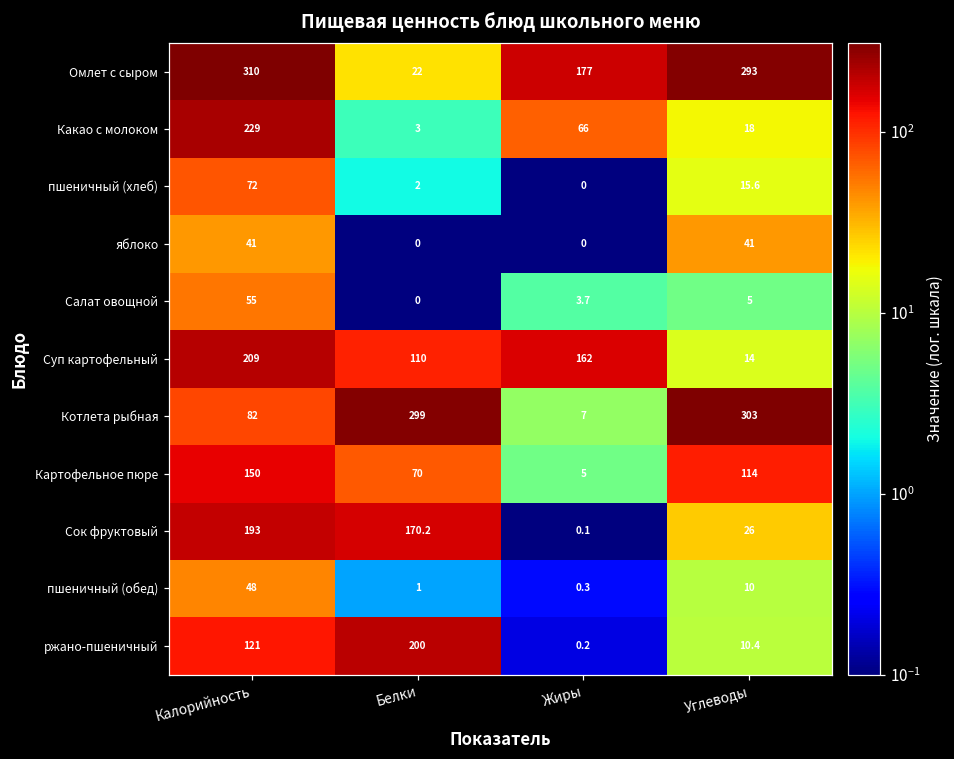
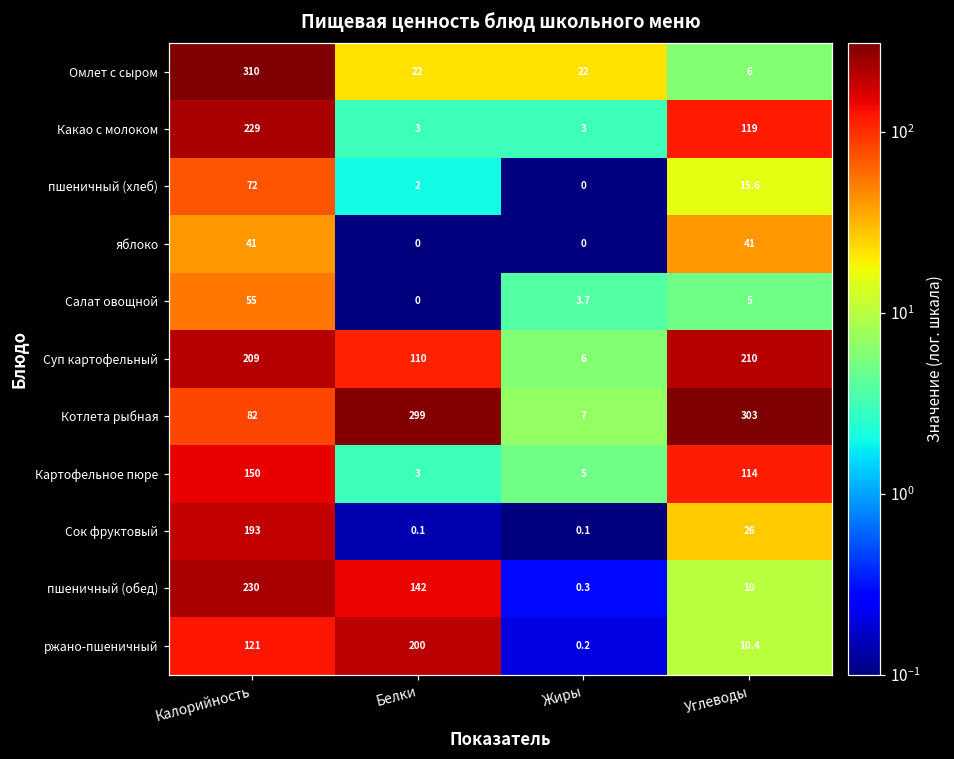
  {
    "Омлет с сыром": {
      "Калорийность": 310,
      "Белки": 22,
-     "Жиры": 177,
-     "Углеводы": 293
+     "Жиры": 22,
+     "Углеводы": 6
    },
    "Какао с молоком": {
      "Калорийность": 229,
      "Белки": 3,
-     "Жиры": 66,
-     "Углеводы": 18
+     "Жиры": 3,
+     "Углеводы": 119
    },
    "пшеничный (хлеб)": {
      "Калорийность": 72,
      "Белки": 2,
      "Жиры": 0,
      "Углеводы": 15.6
    },
    "яблоко": {
      "Калорийность": 41,
      "Белки": 0,
      "Жиры": 0,
      "Углеводы": 41
    },
    "Салат овощной": {
      "Калорийность": 55,
      "Белки": 0,
      "Жиры": 3.7,
      "Углеводы": 5
    },
    "Суп картофельный": {
      "Калорийность": 209,
      "Белки": 110,
-     "Жиры": 162,
-     "Углеводы": 14
+     "Жиры": 6,
+     "Углеводы": 210
    },
    "Котлета рыбная": {
      "Калорийность": 82,
      "Белки": 299,
      "Жиры": 7,
      "Углеводы": 303
    },
    "Картофельное пюре": {
      "Калорийность": 150,
-     "Белки": 70,
+     "Белки": 3,
      "Жиры": 5,
      "Углеводы": 114
    },
    "Сок фруктовый": {
      "Калорийность": 193,
-     "Белки": 170.2,
+     "Белки": 0.1,
      "Жиры": 0.1,
      "Углеводы": 26
    },
    "пшеничный (обед)": {
-     "Калорийность": 48,
-     "Белки": 1,
+     "Калорийность": 230,
+     "Белки": 142,
      "Жиры": 0.3,
      "Углеводы": 10
    },
    "ржано-пшеничный": {
      "Калорийность": 121,
      "Белки": 200,
      "Жиры": 0.2,
      "Углеводы": 10.4
    }
  }
